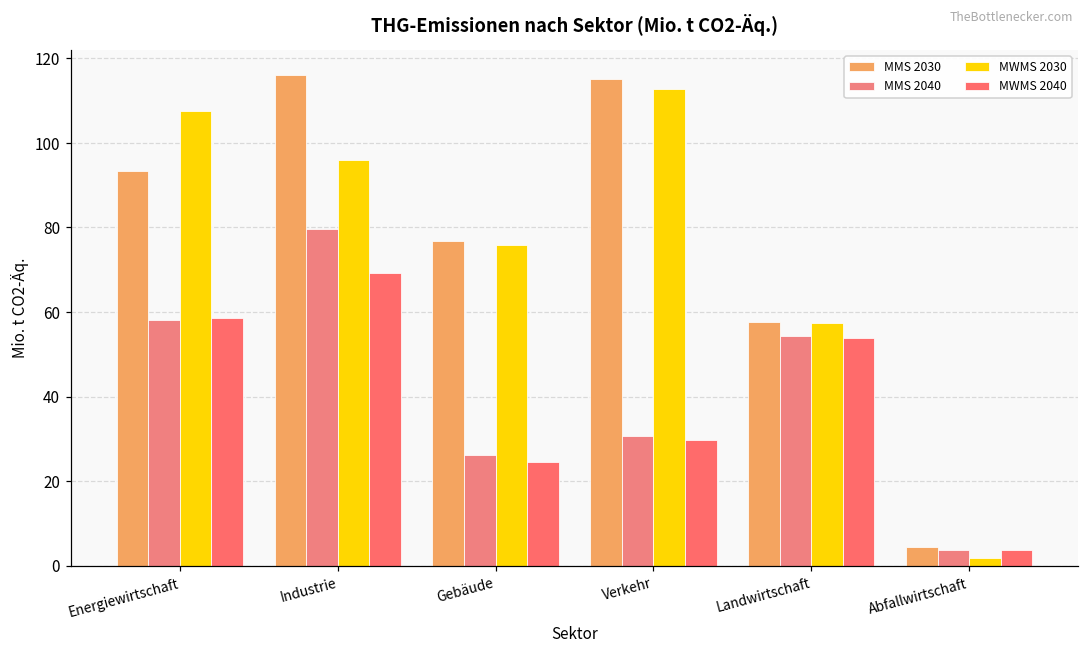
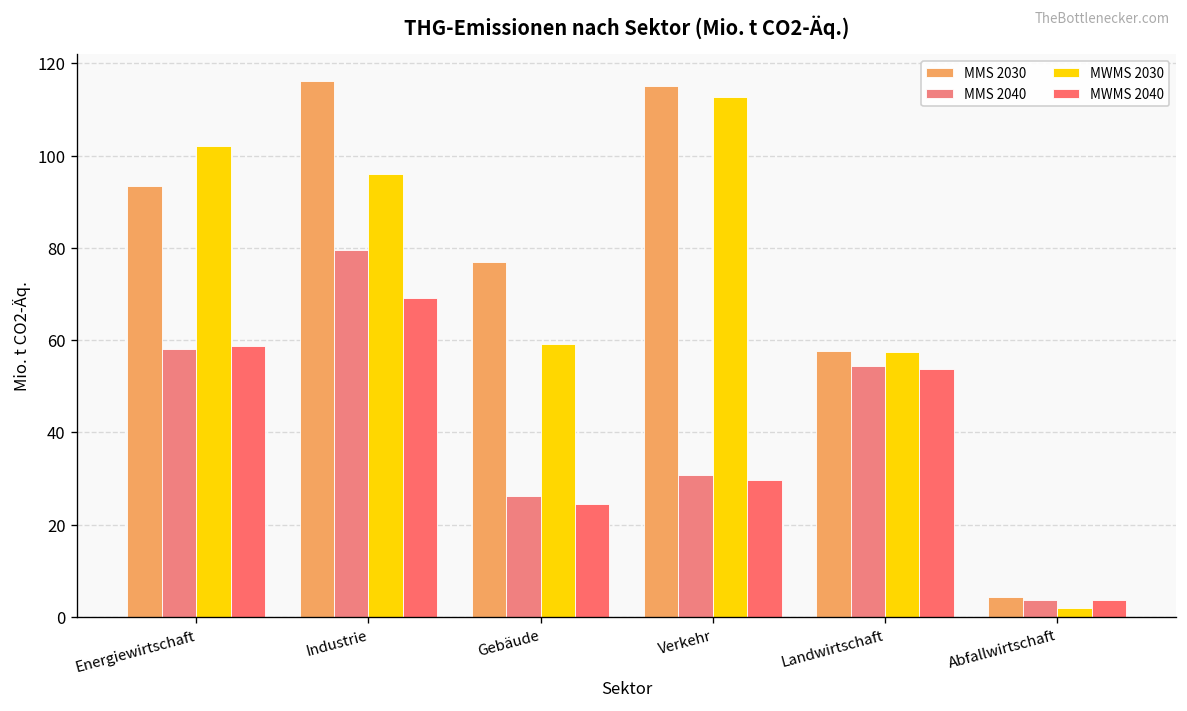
  {
    "MWMS 2030": {
-     "Energiewirtschaft": 108,
+     "Energiewirtschaft": 102,
      "Industrie": 96,
-     "Gebäude": 76,
+     "Gebäude": 59,
      "Verkehr": 113,
      "Landwirtschaft": 58,
      "Abfallwirtschaft": 2
    }
  }
